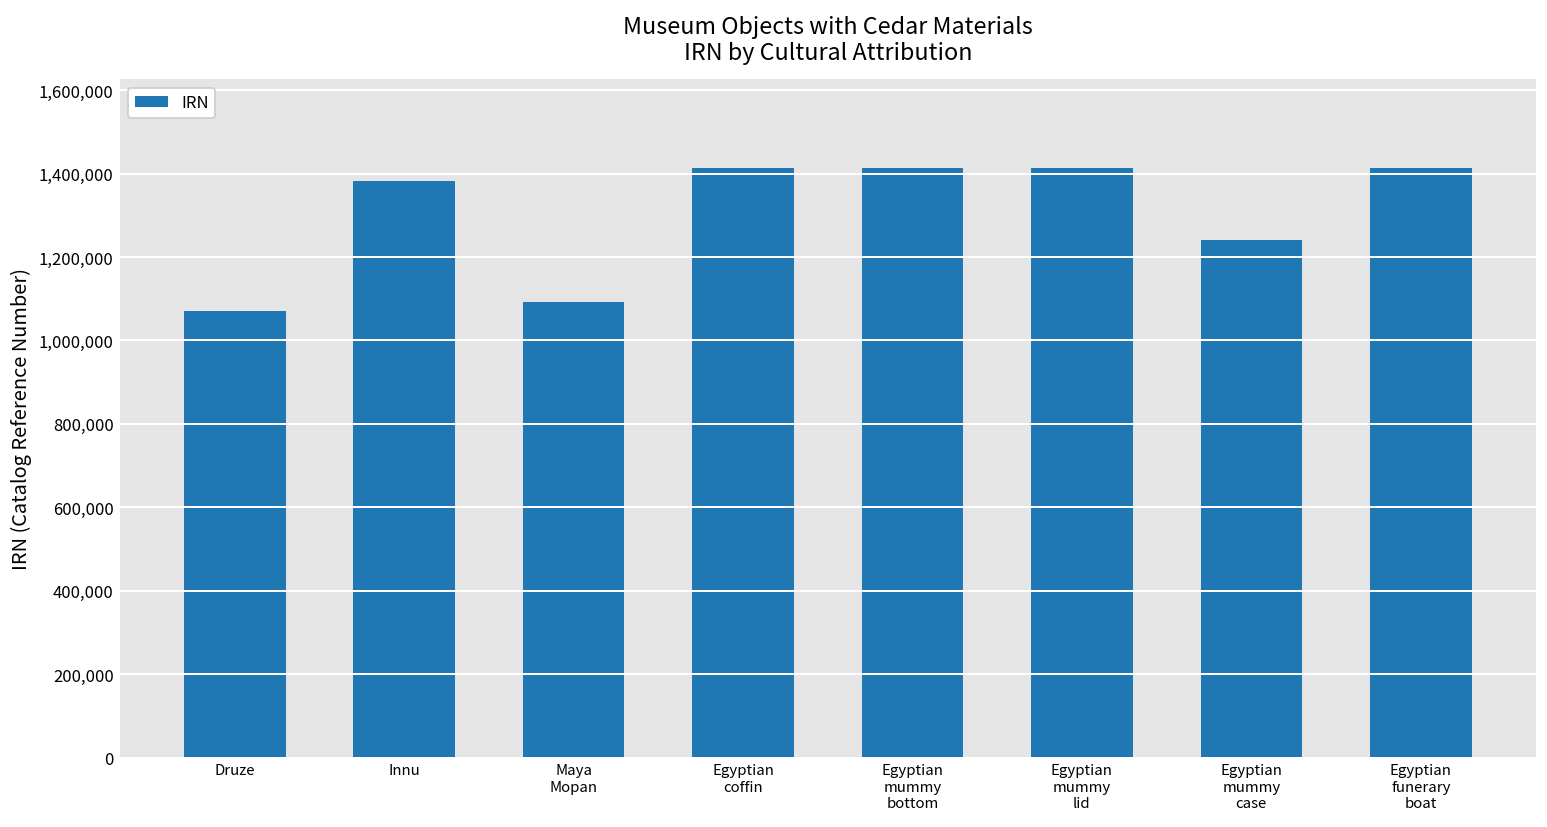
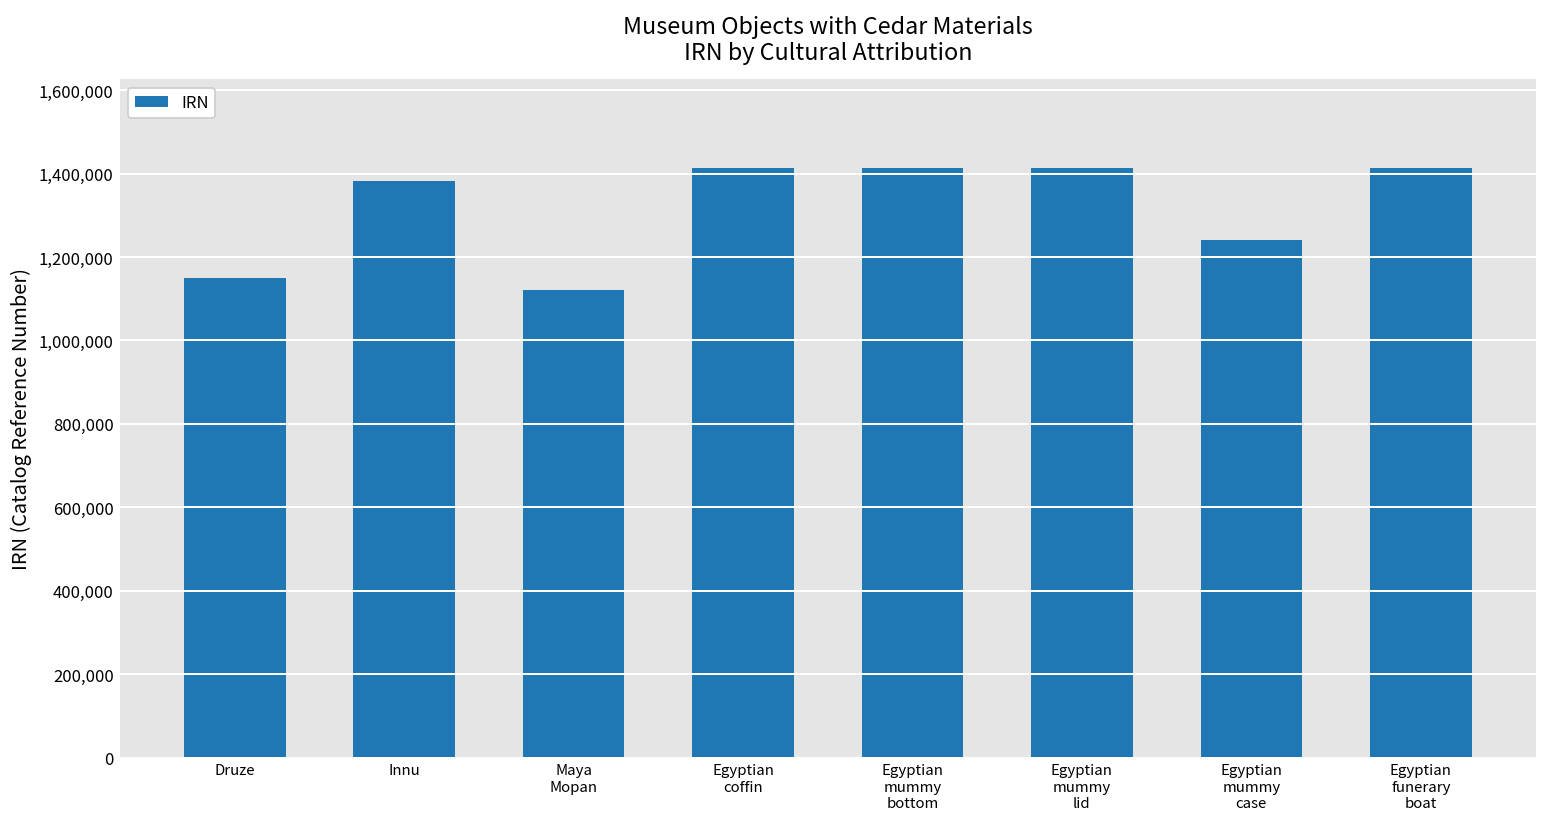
  {
-   "Druze": "1,070,000",
+   "Druze": "1,150,000",
    "Innu": "1,380,000",
-   "Maya Mopan": "1,090,000",
+   "Maya Mopan": "1,120,000",
    "Egyptian coffin": "1,410,000",
    "Egyptian mummy bottom": "1,410,000",
    "Egyptian mummy lid": "1,410,000",
    "Egyptian mummy case": "1,240,000",
    "Egyptian funerary boat": "1,410,000"
  }
